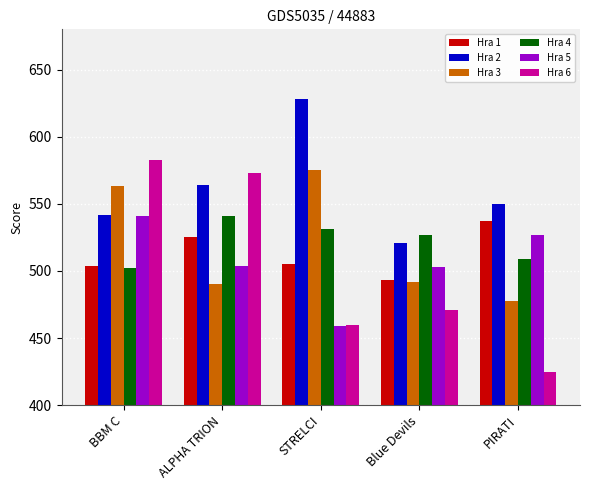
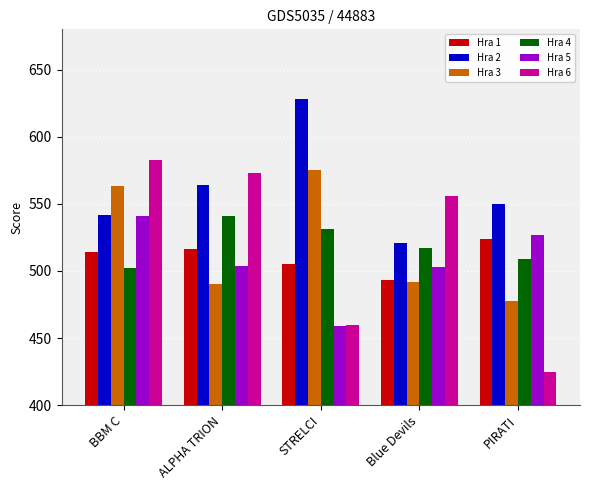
  {
    "Hra 1": {
-     "BBM C": 504,
-     "ALPHA TRION": 525,
+     "BBM C": 514,
+     "ALPHA TRION": 516,
      "STRELCI": 505,
      "Blue Devils": 493,
-     "PIRATI": 537
+     "PIRATI": 524
    },
    "Hra 2": {
      "BBM C": 542,
      "ALPHA TRION": 564,
      "STRELCI": 628,
      "Blue Devils": 521,
      "PIRATI": 550
    },
    "Hra 3": {
      "BBM C": 563,
      "ALPHA TRION": 490,
      "STRELCI": 575,
      "Blue Devils": 492,
      "PIRATI": 478
    },
    "Hra 4": {
      "BBM C": 502,
      "ALPHA TRION": 541,
      "STRELCI": 531,
-     "Blue Devils": 527,
+     "Blue Devils": 517,
      "PIRATI": 509
    },
    "Hra 5": {
      "BBM C": 541,
      "ALPHA TRION": 504,
      "STRELCI": 459,
      "Blue Devils": 503,
      "PIRATI": 527
    },
    "Hra 6": {
      "BBM C": 583,
      "ALPHA TRION": 573,
      "STRELCI": 460,
-     "Blue Devils": 471,
+     "Blue Devils": 556,
      "PIRATI": 425
    }
  }
